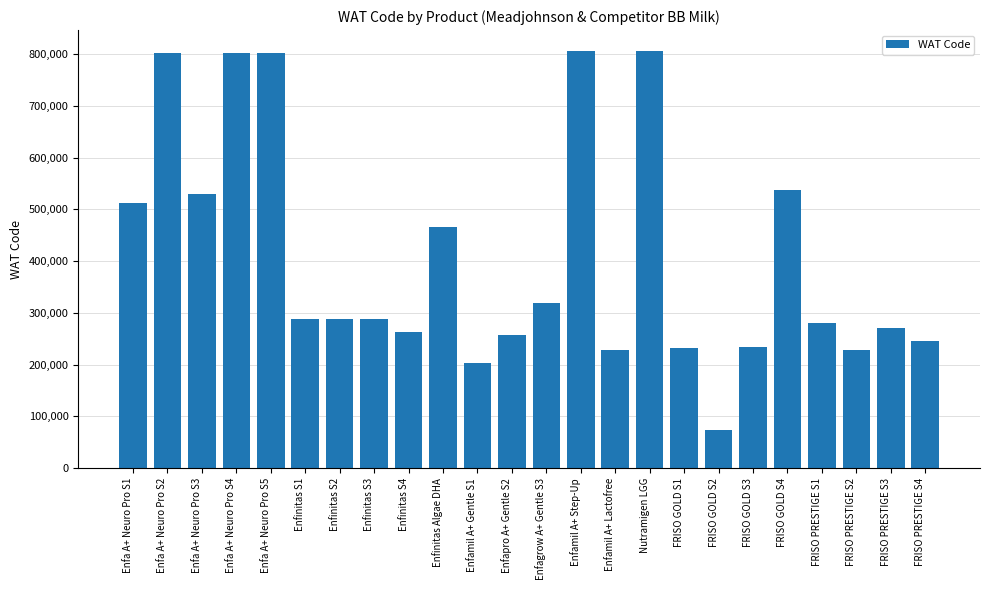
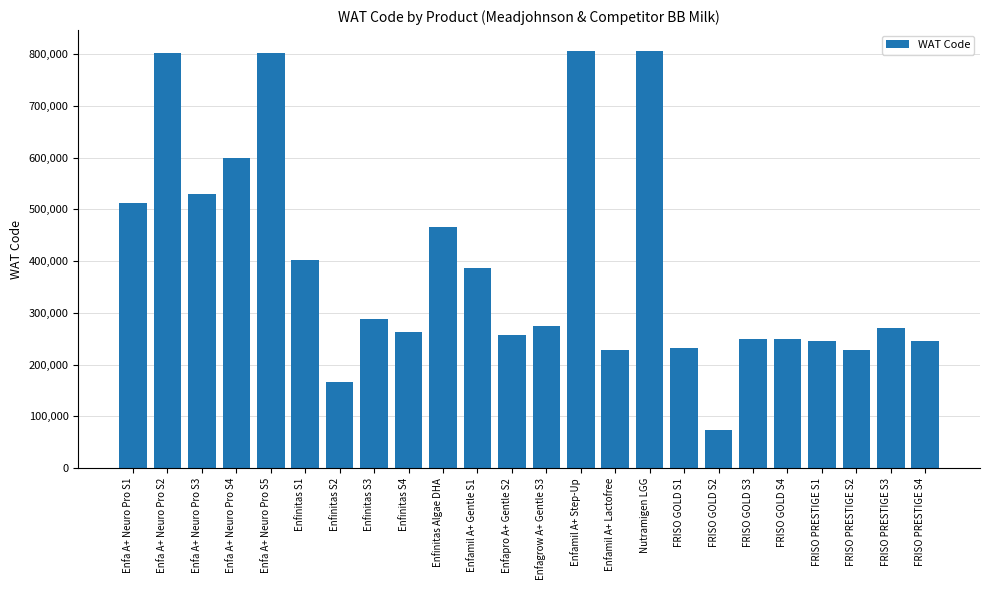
  {
    "Enfa A+ Neuro Pro S1": "510,000",
    "Enfa A+ Neuro Pro S2": "800,000",
    "Enfa A+ Neuro Pro S3": "530,000",
-   "Enfa A+ Neuro Pro S4": "800,000",
+   "Enfa A+ Neuro Pro S4": "600,000",
    "Enfa A+ Neuro Pro S5": "800,000",
-   "Enfinitas S1": "290,000",
-   "Enfinitas S2": "290,000",
+   "Enfinitas S1": "400,000",
+   "Enfinitas S2": "170,000",
    "Enfinitas S3": "290,000",
    "Enfinitas S4": "260,000",
    "Enfinitas Algae DHA": "470,000",
-   "Enfamil A+ Gentle S1": "200,000",
+   "Enfamil A+ Gentle S1": "390,000",
    "Enfapro A+ Gentle S2": "260,000",
-   "Enfagrow A+ Gentle S3": "320,000",
+   "Enfagrow A+ Gentle S3": "280,000",
    "Enfamil A+ Step-Up": "810,000",
    "Enfamil A+ Lactofree": "230,000",
    "Nutramigen LGG": "810,000",
    "FRISO GOLD S1": "230,000",
    "FRISO GOLD S2": "70,000",
-   "FRISO GOLD S3": "230,000",
-   "FRISO GOLD S4": "540,000",
-   "FRISO PRESTIGE S1": "280,000",
+   "FRISO GOLD S3": "250,000",
+   "FRISO GOLD S4": "250,000",
+   "FRISO PRESTIGE S1": "250,000",
    "FRISO PRESTIGE S2": "230,000",
    "FRISO PRESTIGE S3": "270,000",
    "FRISO PRESTIGE S4": "250,000"
  }
